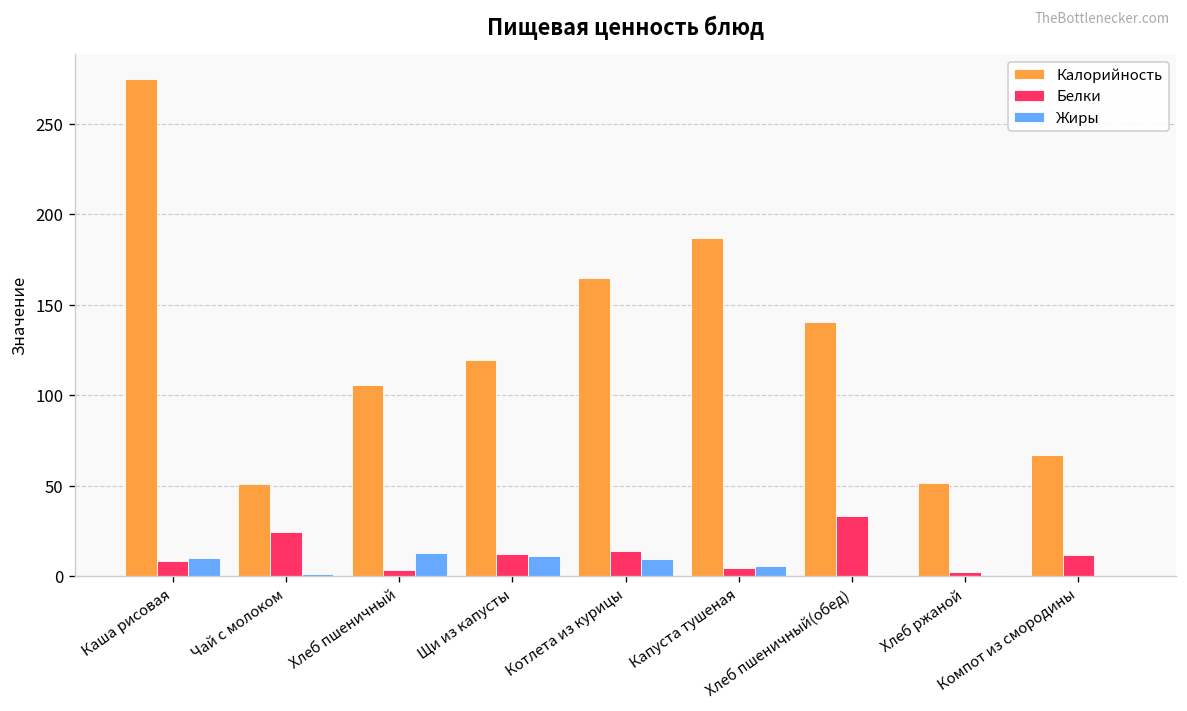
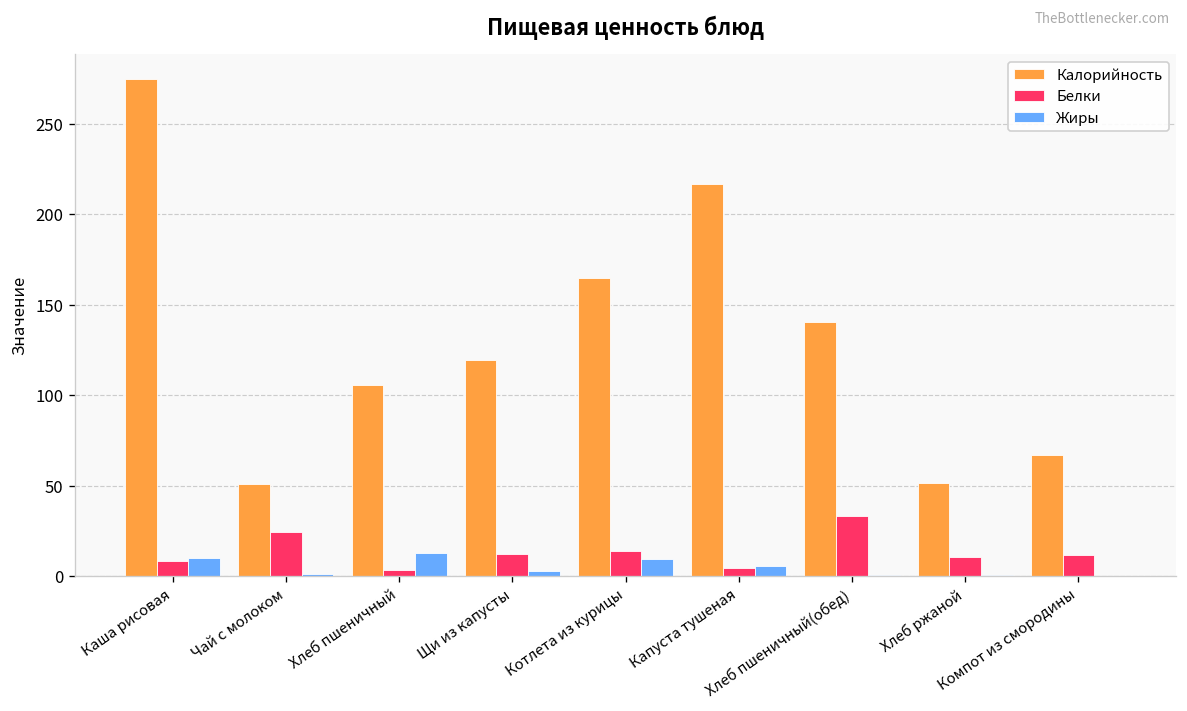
  {
    "Калорийность": {
      "Каша рисовая": 275,
      "Чай с молоком": 51,
      "Хлеб пшеничный": 106,
      "Щи из капусты": 120,
      "Котлета из курицы": 165,
-     "Капуста тушеная": 187,
+     "Капуста тушеная": 217,
      "Хлеб пшеничный(обед)": 141,
      "Хлеб ржаной": 51,
      "Компот из смородины": 67
    },
    "Белки": {
      "Каша рисовая": 8,
      "Чай с молоком": 24,
      "Хлеб пшеничный": 3,
      "Щи из капусты": 12,
      "Котлета из курицы": 14,
      "Капуста тушеная": 4,
      "Хлеб пшеничный(обед)": 33,
-     "Хлеб ржаной": 2,
+     "Хлеб ржаной": 11,
      "Компот из смородины": 12
    },
    "Жиры": {
      "Каша рисовая": 10,
      "Хлеб пшеничный": 13,
-     "Щи из капусты": 11,
+     "Щи из капусты": 3,
      "Котлета из курицы": 9,
      "Капуста тушеная": 5
    }
  }
